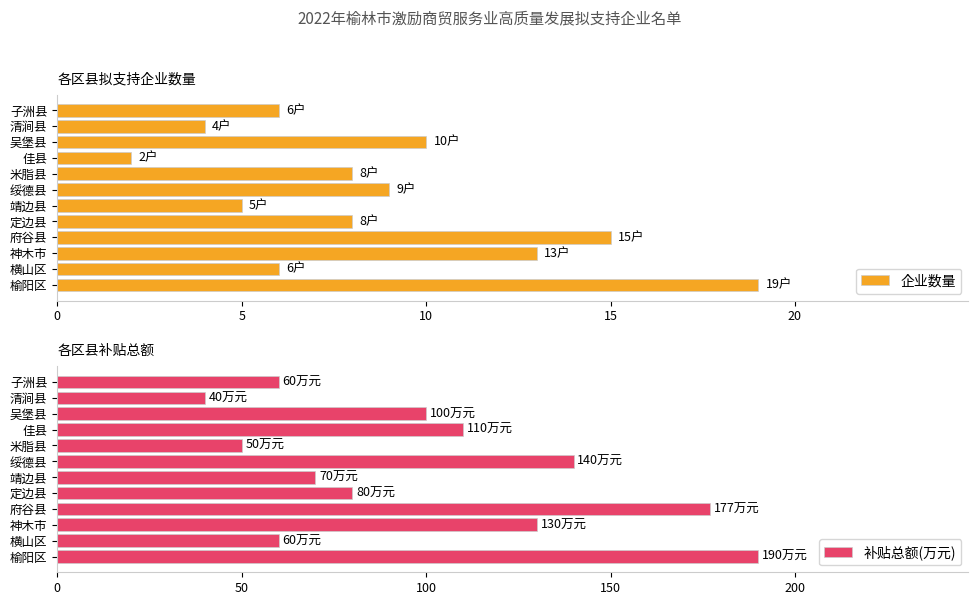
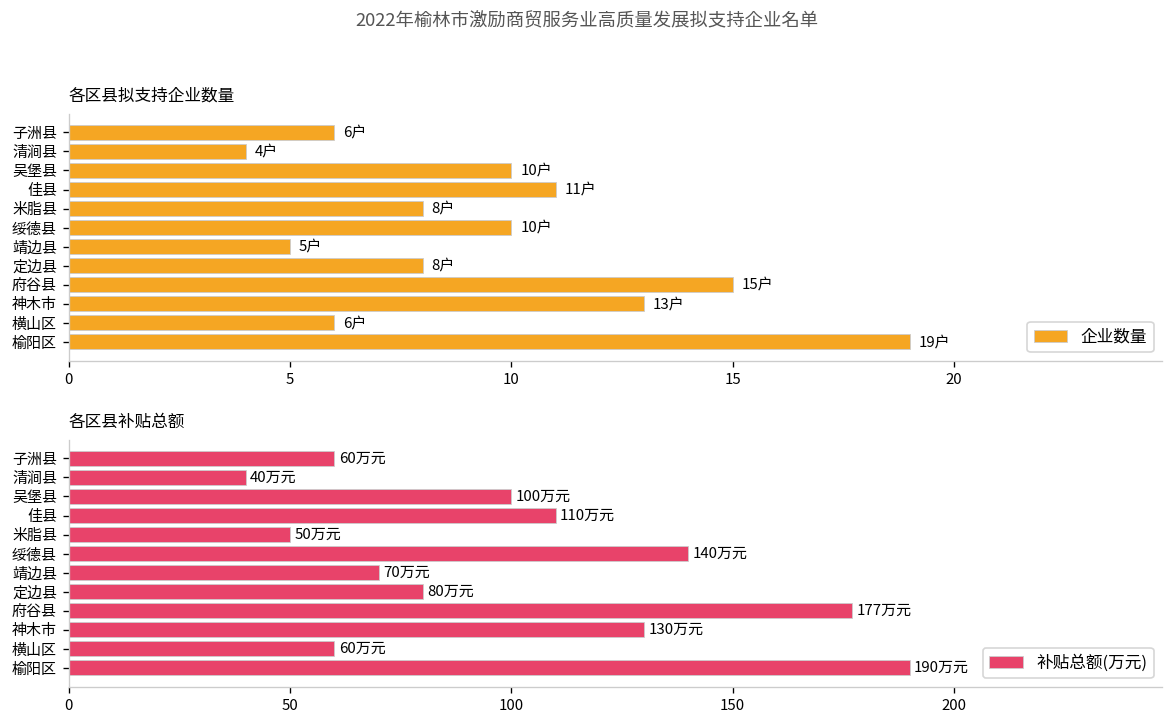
  {
    "各区县拟支持企业数量": {
      "子洲县": "6户",
      "清涧县": "4户",
      "吴堡县": "10户",
-     "佳县": "2户",
+     "佳县": "11户",
      "米脂县": "8户",
-     "绥德县": "9户",
+     "绥德县": "10户",
      "靖边县": "5户",
      "定边县": "8户",
      "府谷县": "15户",
      "神木市": "13户",
      "横山区": "6户",
      "榆阳区": "19户"
    },
    "各区县补贴总额": {
      "子洲县": "60",
      "清涧县": "40",
      "吴堡县": "100",
      "佳县": "110",
      "米脂县": "50",
      "绥德县": "140",
      "靖边县": "70",
      "定边县": "80",
      "府谷县": "177",
      "神木市": "130",
      "横山区": "60",
      "榆阳区": "190"
    }
  }
